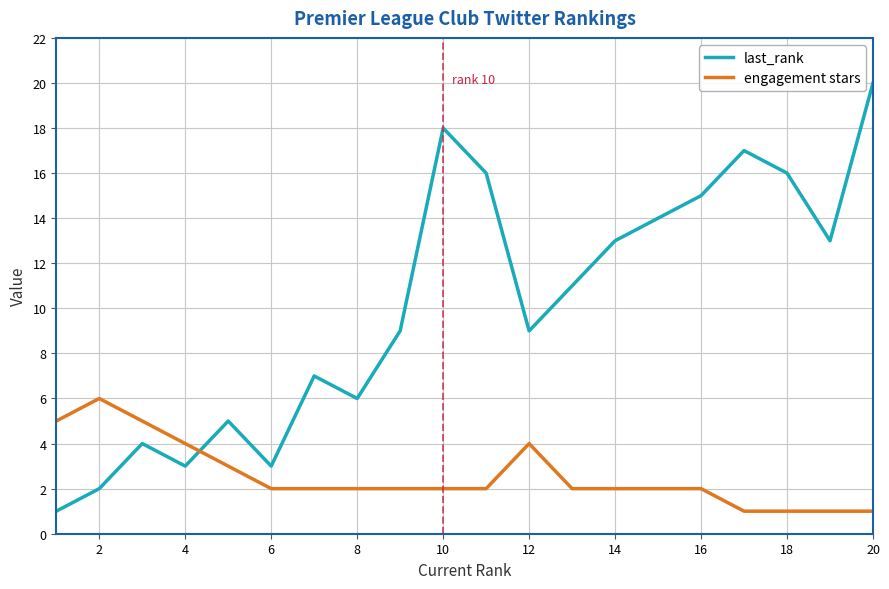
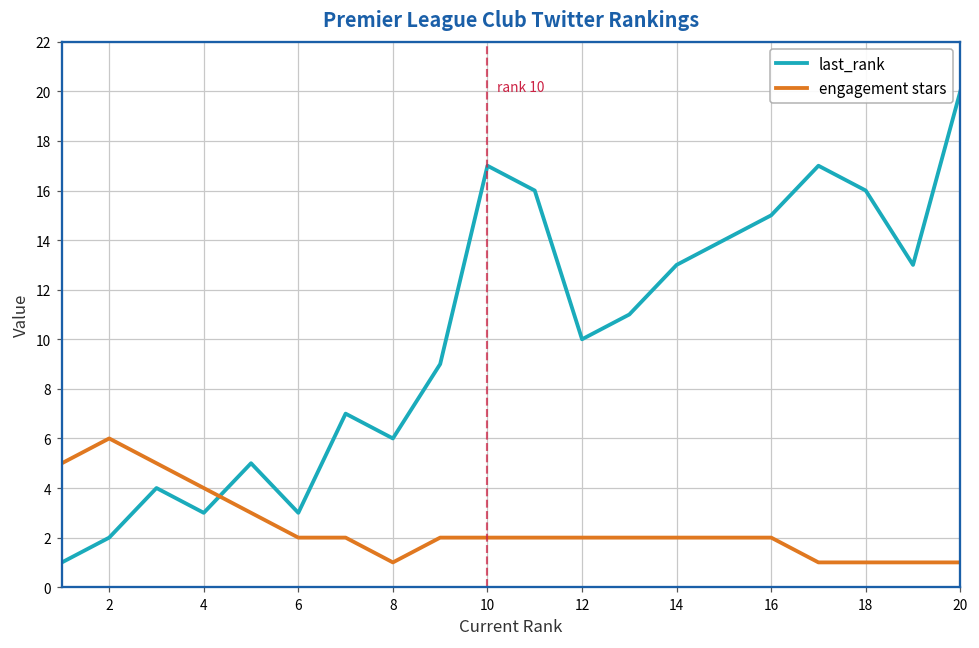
  {
    "last_rank": {
      "2": 2,
      "4": 3,
      "6": 3,
      "8": 6,
-     "10": 18,
-     "12": 9,
+     "10": 17,
+     "12": 10,
      "14": 13,
      "16": 15,
      "18": 16,
      "20": 20
    },
    "engagement stars": {
      "2": 6,
      "4": 4,
      "6": 2,
-     "8": 2,
+     "8": 1,
      "10": 2,
-     "12": 4,
+     "12": 2,
      "14": 2,
      "16": 2,
      "18": 1,
      "20": 1
    }
  }
